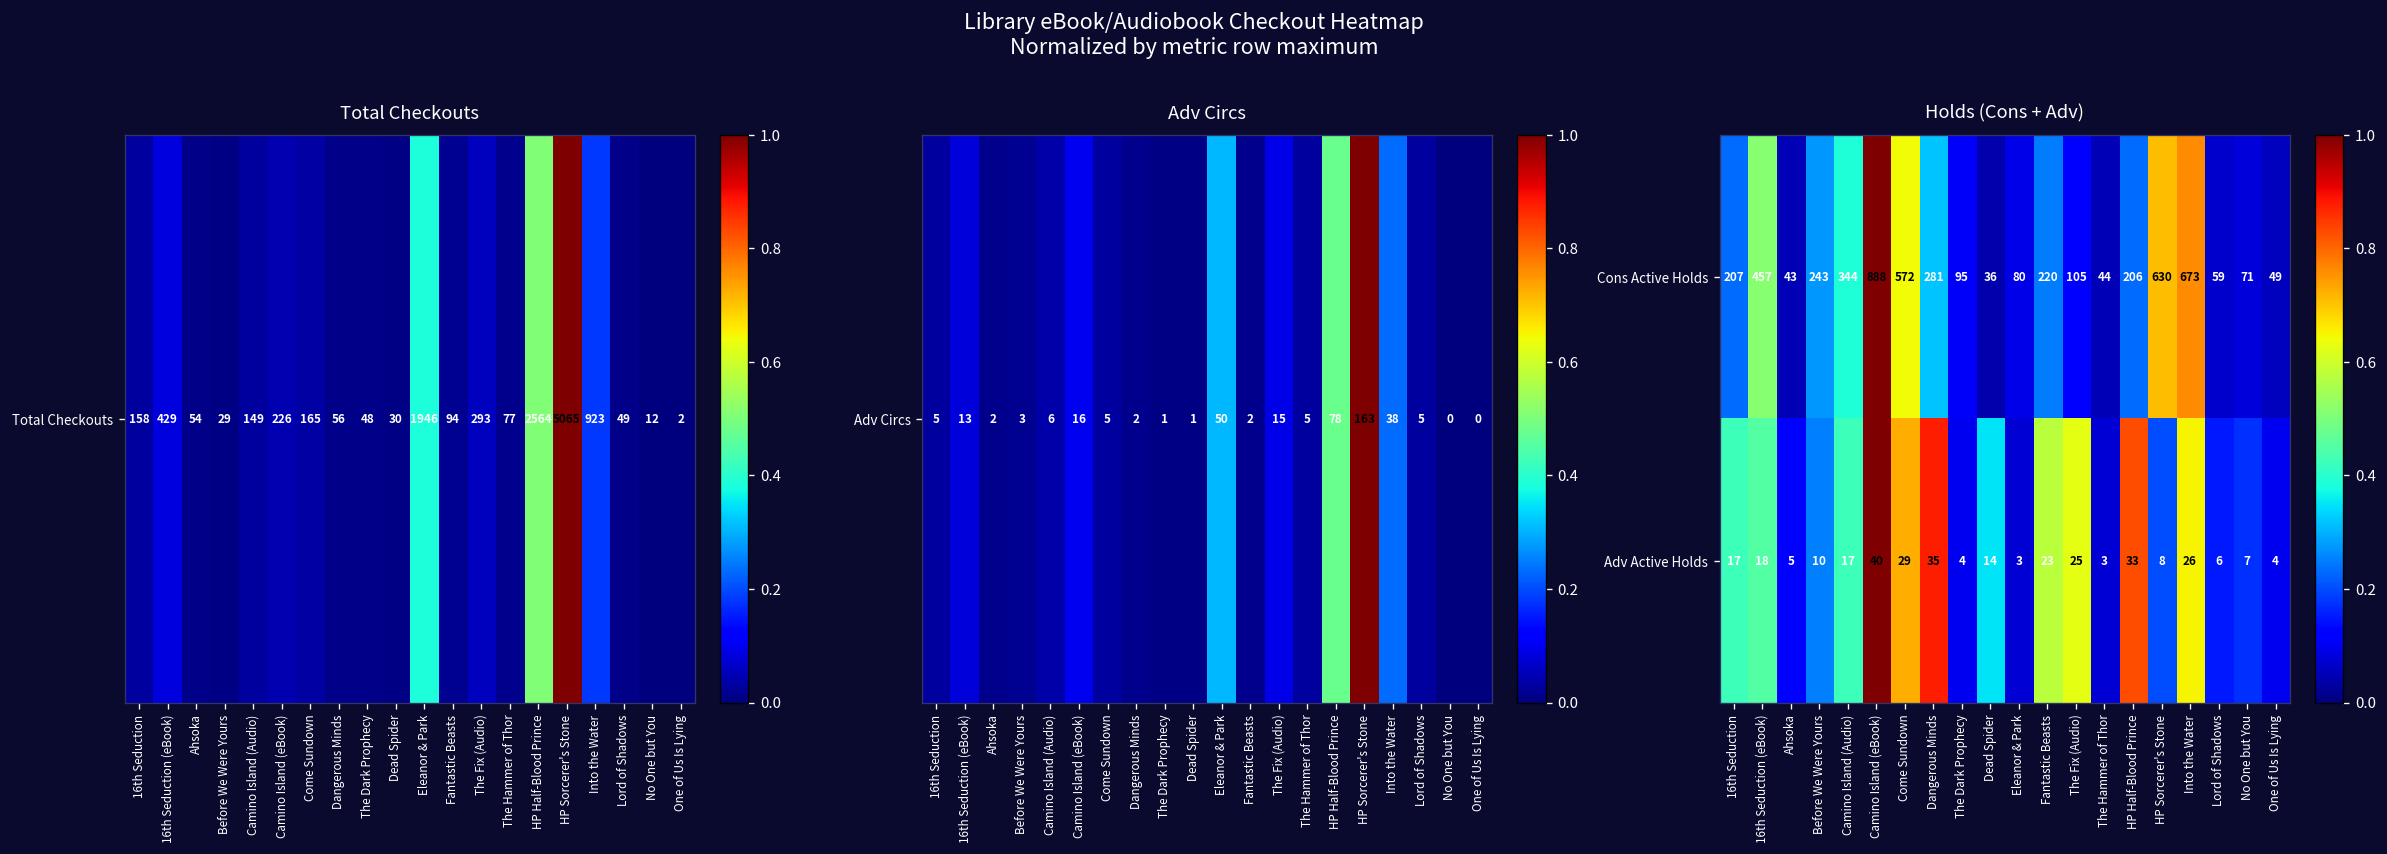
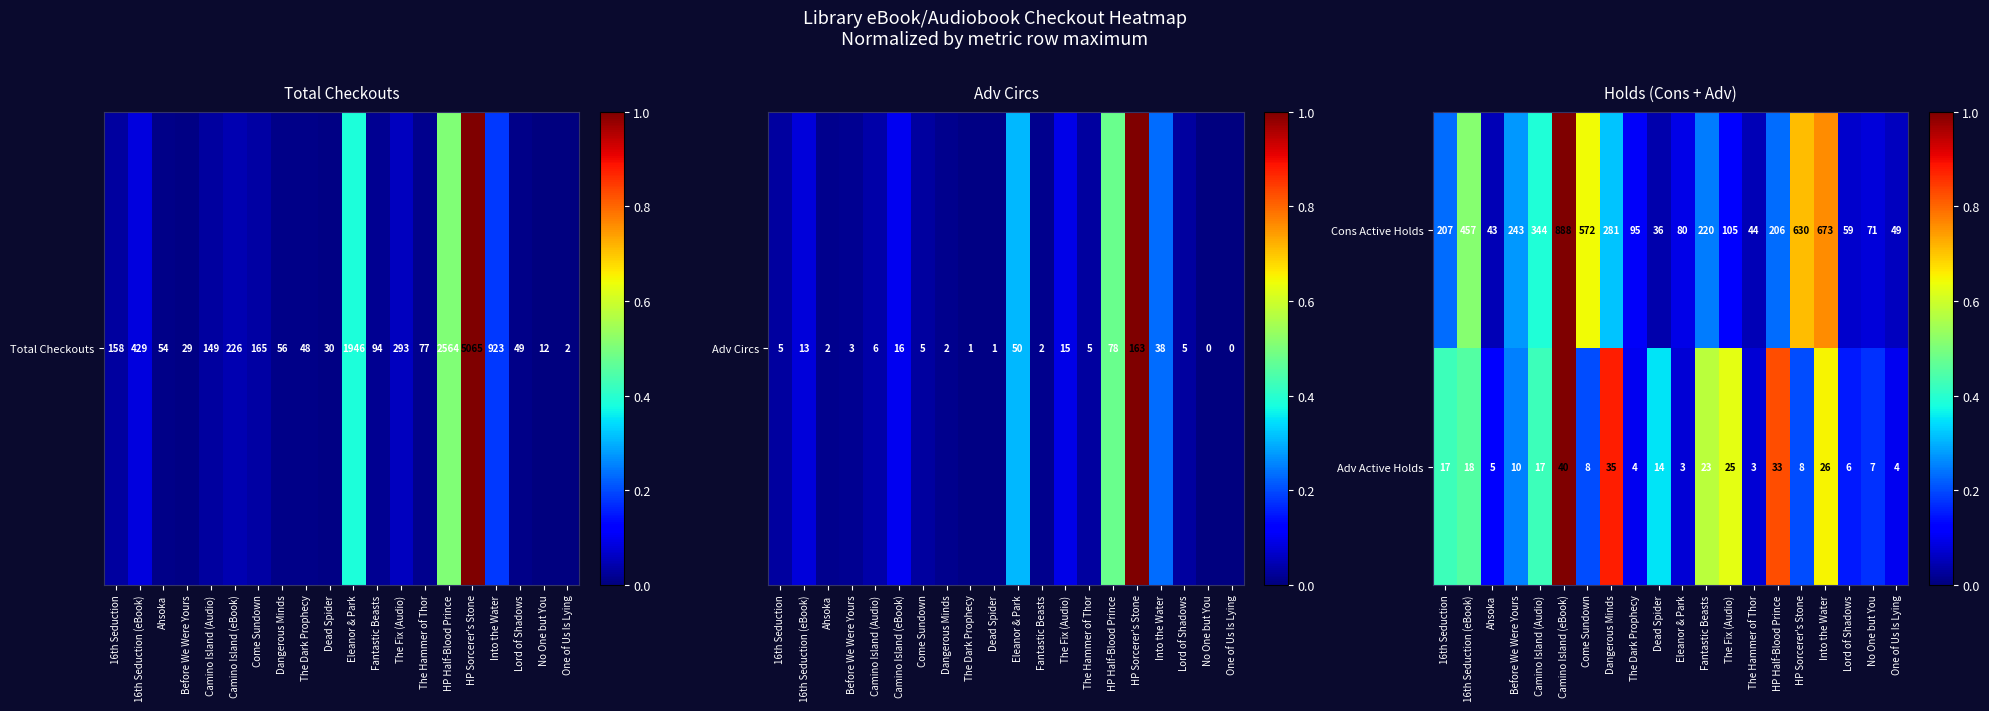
  {
    "Cons Active Holds": {
      "16th Seduction": 207,
      "16th Seduction (eBook)": 457,
      "Ahsoka": 43,
      "Before We Were Yours": 243,
      "Camino Island (Audio)": 344,
      "Camino Island (eBook)": 888,
      "Come Sundown": 572,
      "Dangerous Minds": 281,
      "The Dark Prophecy": 95,
      "Dead Spider": 36,
      "Eleanor & Park": 80,
      "Fantastic Beasts": 220,
      "The Fix (Audio)": 105,
      "The Hammer of Thor": 44,
      "HP Half-Blood Prince": 206,
      "HP Sorcerer's Stone": 630,
      "Into the Water": 673,
      "Lord of Shadows": 59,
      "No One but You": 71,
      "One of Us Is Lying": 49
    },
    "Adv Active Holds": {
      "16th Seduction": 17,
      "16th Seduction (eBook)": 18,
      "Ahsoka": 5,
      "Before We Were Yours": 10,
      "Camino Island (Audio)": 17,
      "Camino Island (eBook)": 40,
-     "Come Sundown": 29,
+     "Come Sundown": 8,
      "Dangerous Minds": 35,
      "The Dark Prophecy": 4,
      "Dead Spider": 14,
      "Eleanor & Park": 3,
      "Fantastic Beasts": 23,
      "The Fix (Audio)": 25,
      "The Hammer of Thor": 3,
      "HP Half-Blood Prince": 33,
      "HP Sorcerer's Stone": 8,
      "Into the Water": 26,
      "Lord of Shadows": 6,
      "No One but You": 7,
      "One of Us Is Lying": 4
    }
  }
